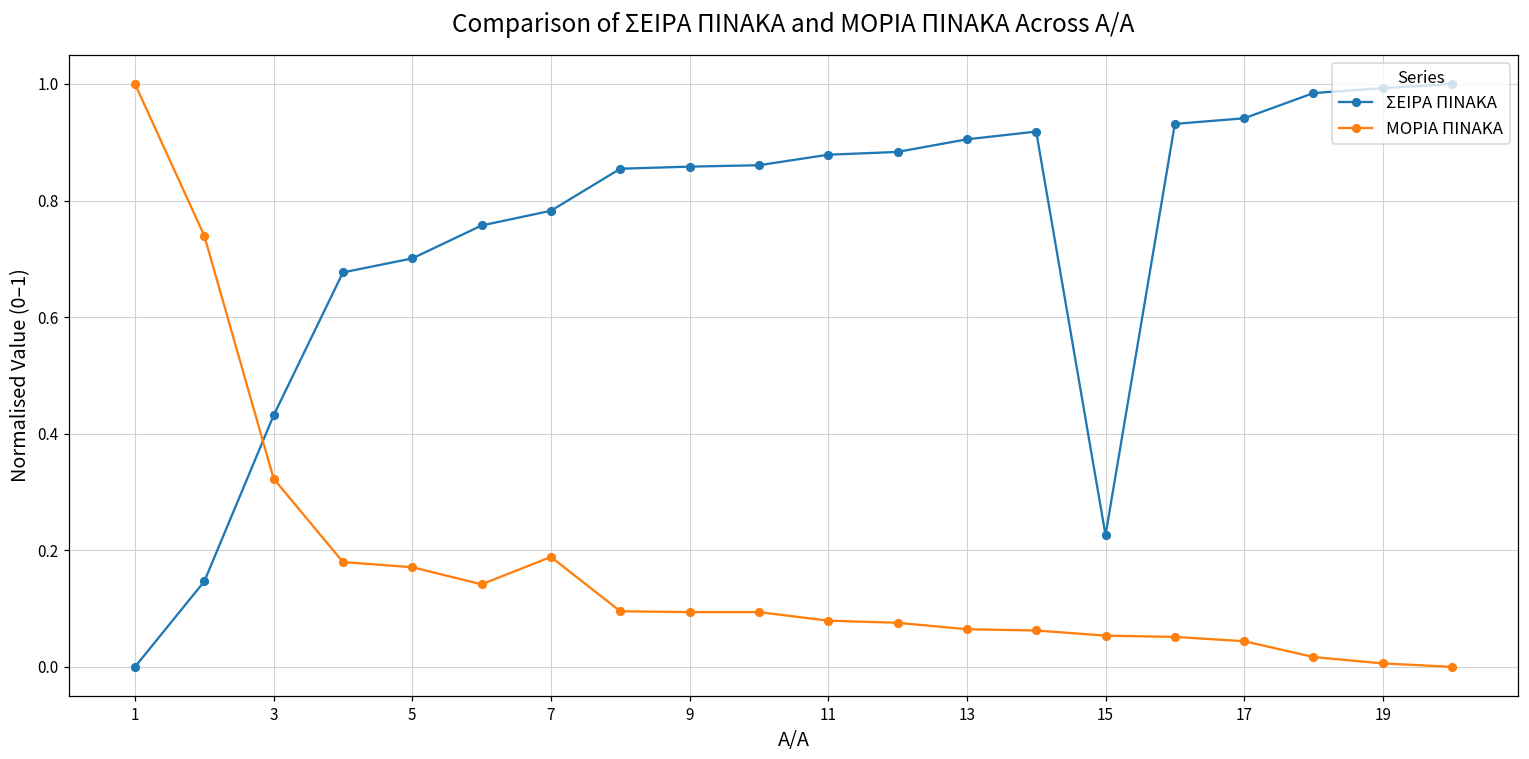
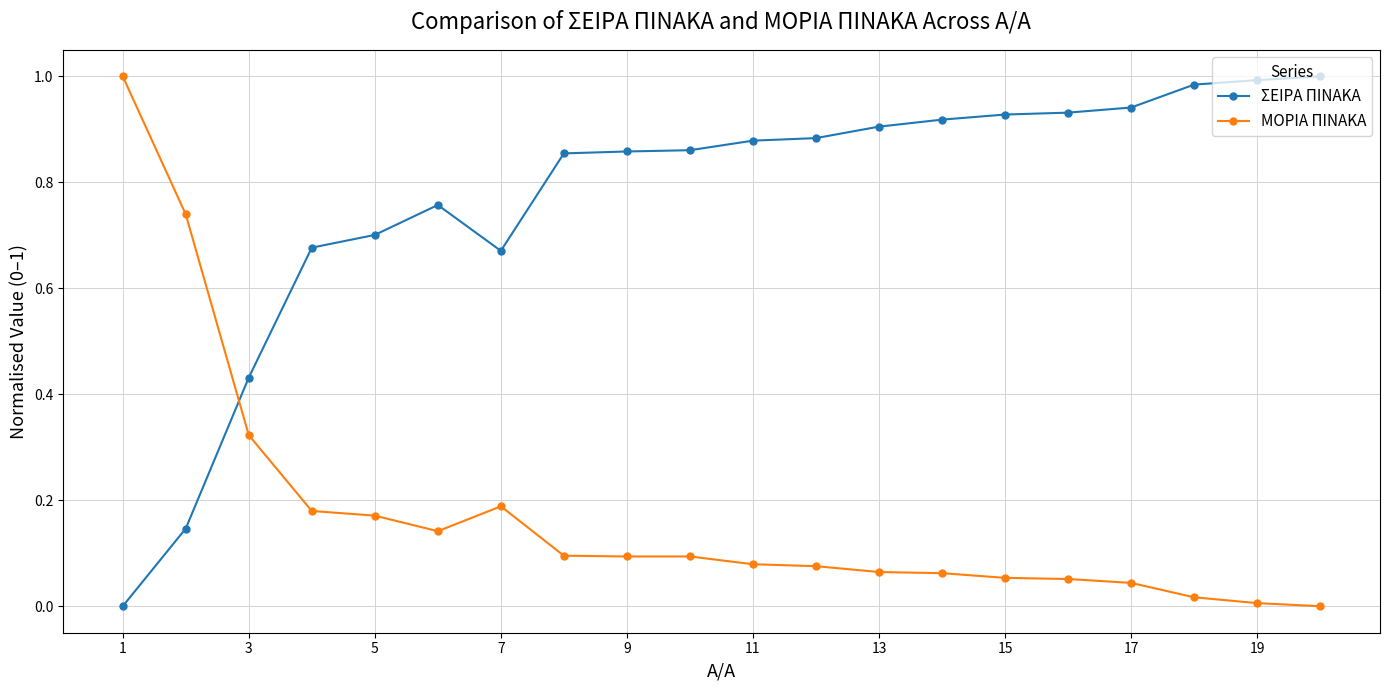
  {
    "ΣΕΙΡΑ ΠΙΝΑΚΑ": {
      "1": 0.00,
      "3": 0.43,
      "5": 0.70,
-     "7": 0.78,
+     "7": 0.67,
      "9": 0.86,
      "11": 0.88,
      "13": 0.91,
-     "15": 0.23,
+     "15": 0.93,
      "17": 0.94
    },
    "ΜΟΡΙΑ ΠΙΝΑΚΑ": {
      "1": 1.00,
      "3": 0.32,
      "5": 0.17,
      "7": 0.19,
      "9": 0.09,
      "11": 0.08,
      "13": 0.06,
      "15": 0.05,
      "17": 0.04,
      "19": 0.01
    }
  }
